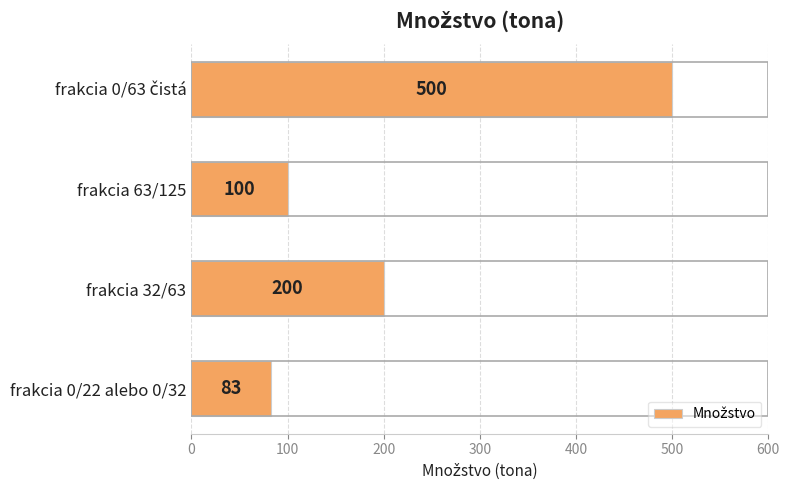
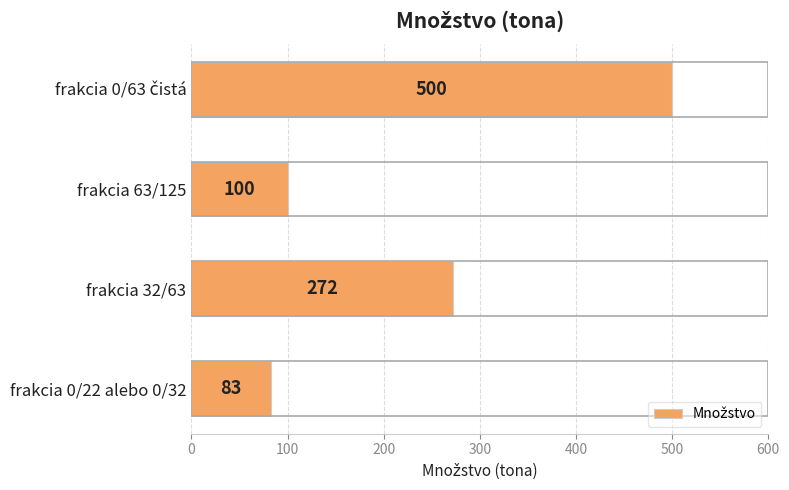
  {
    "frakcia 0/63 čistá": 500,
    "frakcia 63/125": 100,
-   "frakcia 32/63": 200,
+   "frakcia 32/63": 272,
    "frakcia 0/22 alebo 0/32": 83
  }
